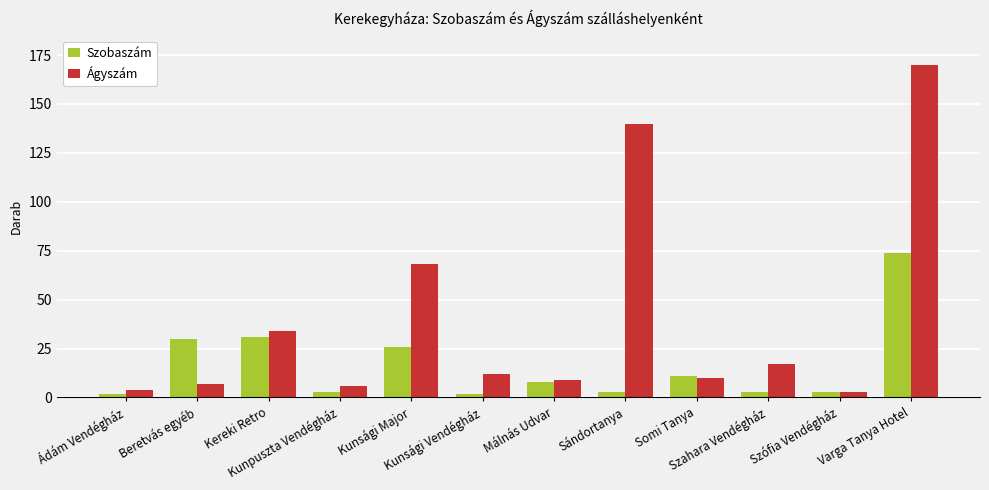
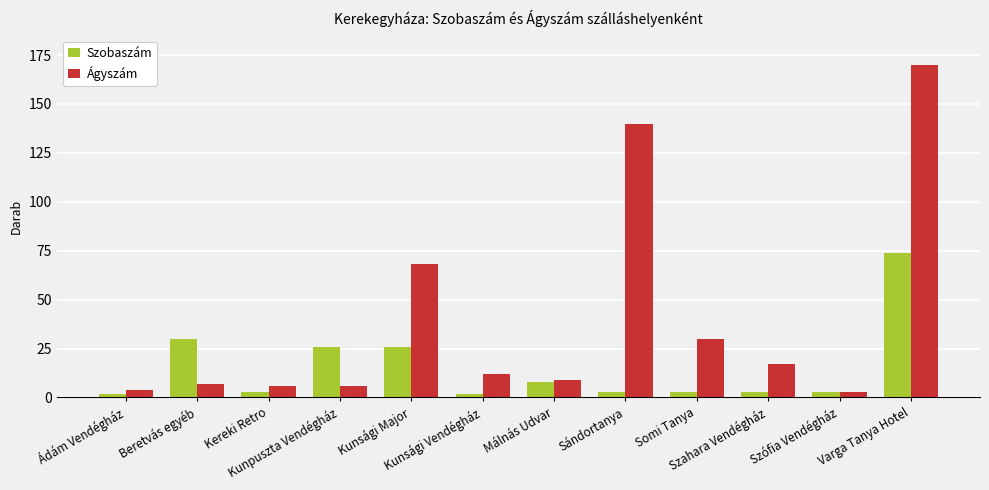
  {
    "Szobaszám": {
      "Ádám Vendégház": 2,
      "Beretvás egyéb": 30,
-     "Kereki Retro": 31,
-     "Kunpuszta Vendégház": 3,
+     "Kereki Retro": 3,
+     "Kunpuszta Vendégház": 26,
      "Kunsági Major": 26,
      "Kunsági Vendégház": 2,
      "Málnás Udvar": 8,
      "Sándortanya": 3,
-     "Somi Tanya": 11,
+     "Somi Tanya": 3,
      "Szahara Vendégház": 3,
      "Szófia Vendégház": 3,
      "Varga Tanya Hotel": 74
    },
    "Ágyszám": {
      "Ádám Vendégház": 4,
      "Beretvás egyéb": 7,
-     "Kereki Retro": 34,
+     "Kereki Retro": 6,
      "Kunpuszta Vendégház": 6,
      "Kunsági Major": 68,
      "Kunsági Vendégház": 12,
      "Málnás Udvar": 9,
      "Sándortanya": 140,
-     "Somi Tanya": 10,
+     "Somi Tanya": 30,
      "Szahara Vendégház": 17,
      "Szófia Vendégház": 3,
      "Varga Tanya Hotel": 170
    }
  }
